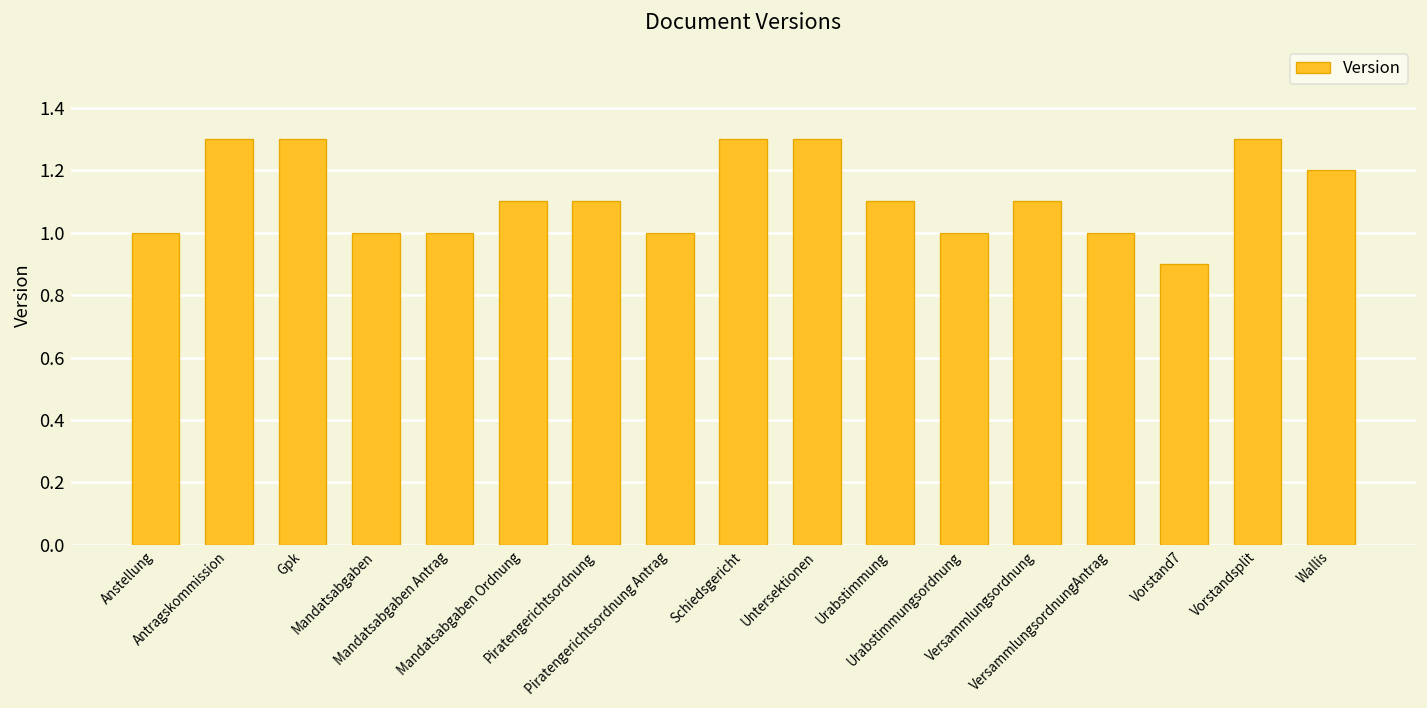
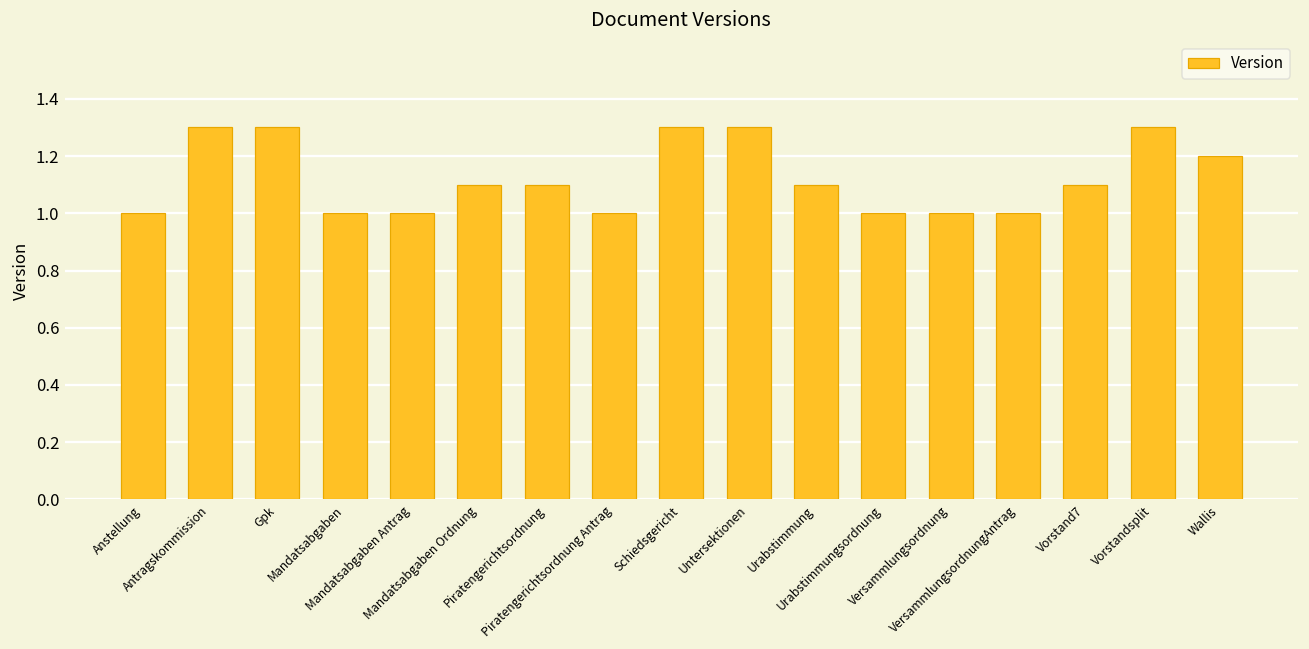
  {
    "Anstellung": 1.0,
    "Antragskommission": 1.3,
    "Gpk": 1.3,
    "Mandatsabgaben": 1.0,
    "Mandatsabgaben Antrag": 1.0,
    "Mandatsabgaben Ordnung": 1.1,
    "Piratengerichtsordnung": 1.1,
    "Piratengerichtsordnung Antrag": 1.0,
    "Schiedsgericht": 1.3,
    "Untersektionen": 1.3,
    "Urabstimmung": 1.1,
    "Urabstimmungsordnung": 1.0,
-   "Versammlungsordnung": 1.1,
+   "Versammlungsordnung": 1.0,
    "VersammlungsordnungAntrag": 1.0,
-   "Vorstand7": 0.9,
+   "Vorstand7": 1.1,
    "Vorstandsplit": 1.3,
    "Wallis": 1.2
  }
